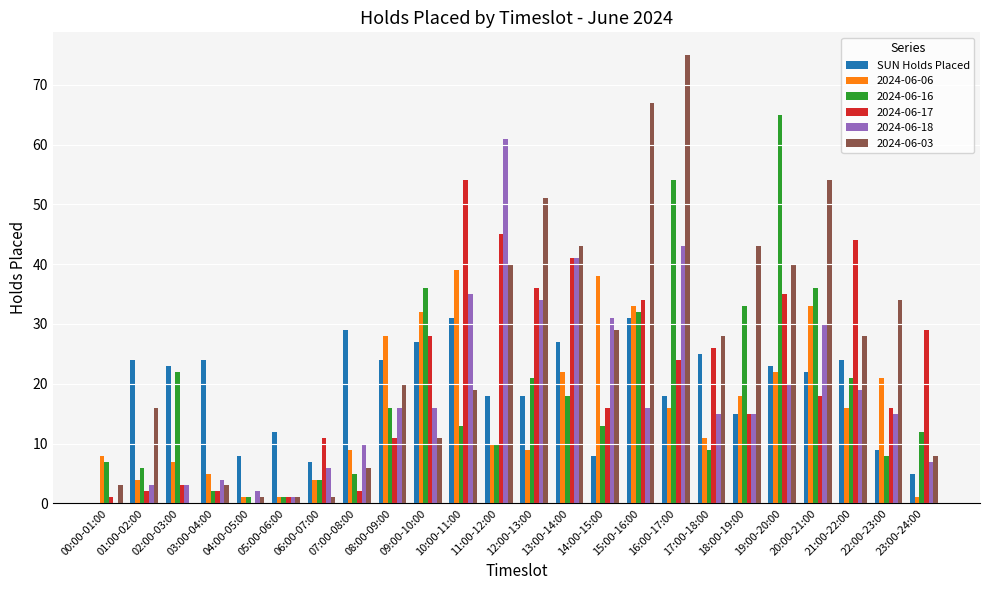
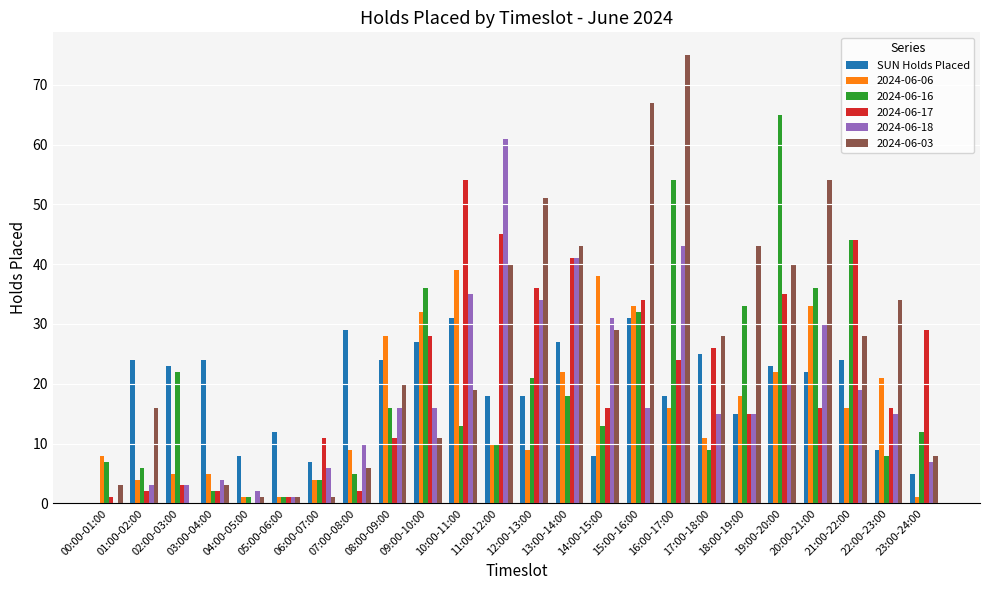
  {
    "SUN Holds Placed": {
      "00:00-01:00": 0,
      "01:00-02:00": 24,
      "02:00-03:00": 23,
      "03:00-04:00": 24,
      "04:00-05:00": 8,
      "05:00-06:00": 12,
      "06:00-07:00": 7,
      "07:00-08:00": 29,
      "08:00-09:00": 24,
      "09:00-10:00": 27,
      "10:00-11:00": 31,
      "11:00-12:00": 18,
      "12:00-13:00": 18,
      "13:00-14:00": 27,
      "14:00-15:00": 8,
      "15:00-16:00": 31,
      "16:00-17:00": 18,
      "17:00-18:00": 25,
      "18:00-19:00": 15,
      "19:00-20:00": 23,
      "20:00-21:00": 22,
      "21:00-22:00": 24,
      "22:00-23:00": 9,
      "23:00-24:00": 5
    },
    "2024-06-06": {
      "00:00-01:00": 8,
      "01:00-02:00": 4,
-     "02:00-03:00": 7,
+     "02:00-03:00": 5,
      "03:00-04:00": 5,
      "04:00-05:00": 1,
      "05:00-06:00": 1,
      "06:00-07:00": 4,
      "07:00-08:00": 9,
      "08:00-09:00": 28,
      "09:00-10:00": 32,
      "10:00-11:00": 39,
      "11:00-12:00": 10,
      "12:00-13:00": 9,
      "13:00-14:00": 22,
      "14:00-15:00": 38,
      "15:00-16:00": 33,
      "16:00-17:00": 16,
      "17:00-18:00": 11,
      "18:00-19:00": 18,
      "19:00-20:00": 22,
      "20:00-21:00": 33,
      "21:00-22:00": 16,
      "22:00-23:00": 21,
      "23:00-24:00": 1
    },
    "2024-06-16": {
      "00:00-01:00": 7,
      "01:00-02:00": 6,
      "02:00-03:00": 22,
      "03:00-04:00": 2,
      "04:00-05:00": 1,
      "05:00-06:00": 1,
      "06:00-07:00": 4,
      "07:00-08:00": 5,
      "08:00-09:00": 16,
      "09:00-10:00": 36,
      "10:00-11:00": 13,
      "11:00-12:00": 10,
      "12:00-13:00": 21,
      "13:00-14:00": 18,
      "14:00-15:00": 13,
      "15:00-16:00": 32,
      "16:00-17:00": 54,
      "17:00-18:00": 9,
      "18:00-19:00": 33,
      "19:00-20:00": 65,
      "20:00-21:00": 36,
-     "21:00-22:00": 21,
+     "21:00-22:00": 44,
      "22:00-23:00": 8,
      "23:00-24:00": 12
    },
    "2024-06-17": {
      "00:00-01:00": 1,
      "01:00-02:00": 2,
      "02:00-03:00": 3,
      "03:00-04:00": 2,
      "04:00-05:00": 0,
      "05:00-06:00": 1,
      "06:00-07:00": 11,
      "07:00-08:00": 2,
      "08:00-09:00": 11,
      "09:00-10:00": 28,
      "10:00-11:00": 54,
      "11:00-12:00": 45,
      "12:00-13:00": 36,
      "13:00-14:00": 41,
      "14:00-15:00": 16,
      "15:00-16:00": 34,
      "16:00-17:00": 24,
      "17:00-18:00": 26,
      "18:00-19:00": 15,
      "19:00-20:00": 35,
-     "20:00-21:00": 18,
+     "20:00-21:00": 16,
      "21:00-22:00": 44,
      "22:00-23:00": 16,
      "23:00-24:00": 29
    },
    "2024-06-18": {
      "00:00-01:00": 0,
      "01:00-02:00": 3,
      "02:00-03:00": 3,
      "03:00-04:00": 4,
      "04:00-05:00": 2,
      "05:00-06:00": 1,
      "06:00-07:00": 6,
      "07:00-08:00": 10,
      "08:00-09:00": 16,
      "09:00-10:00": 16,
      "10:00-11:00": 35,
      "11:00-12:00": 61,
      "12:00-13:00": 34,
      "13:00-14:00": 41,
      "14:00-15:00": 31,
      "15:00-16:00": 16,
      "16:00-17:00": 43,
      "17:00-18:00": 15,
      "18:00-19:00": 15,
      "19:00-20:00": 20,
      "20:00-21:00": 30,
      "21:00-22:00": 19,
      "22:00-23:00": 15,
      "23:00-24:00": 7
    },
    "2024-06-03": {
      "00:00-01:00": 3,
      "01:00-02:00": 16,
      "02:00-03:00": 0,
      "03:00-04:00": 3,
      "04:00-05:00": 1,
      "05:00-06:00": 1,
      "06:00-07:00": 1,
      "07:00-08:00": 6,
      "08:00-09:00": 20,
      "09:00-10:00": 11,
      "10:00-11:00": 19,
      "11:00-12:00": 40,
      "12:00-13:00": 51,
      "13:00-14:00": 43,
      "14:00-15:00": 29,
      "15:00-16:00": 67,
      "16:00-17:00": 75,
      "17:00-18:00": 28,
      "18:00-19:00": 43,
      "19:00-20:00": 40,
      "20:00-21:00": 54,
      "21:00-22:00": 28,
      "22:00-23:00": 34,
      "23:00-24:00": 8
    }
  }
